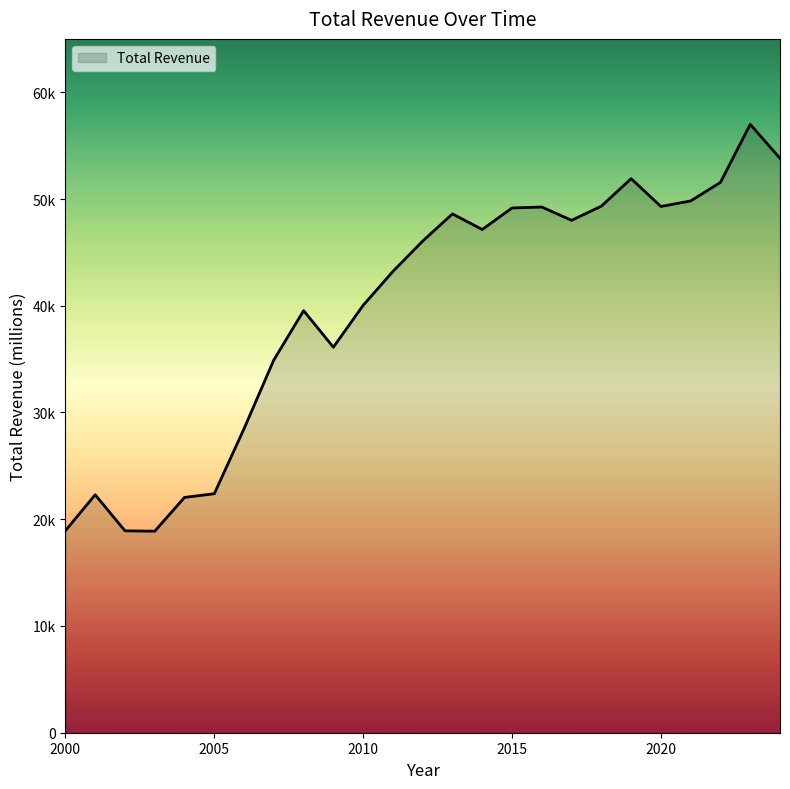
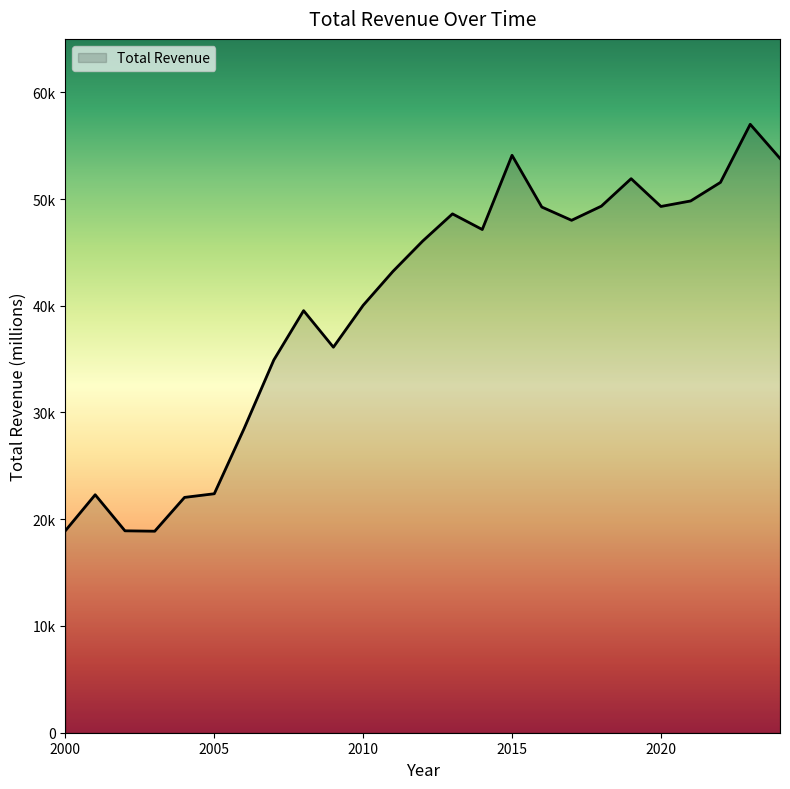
  {
    "2000": 18900,
    "2005": 22400,
    "2010": 40000,
-   "2015": 49200,
+   "2015": 54100,
    "2020": 49300
  }
